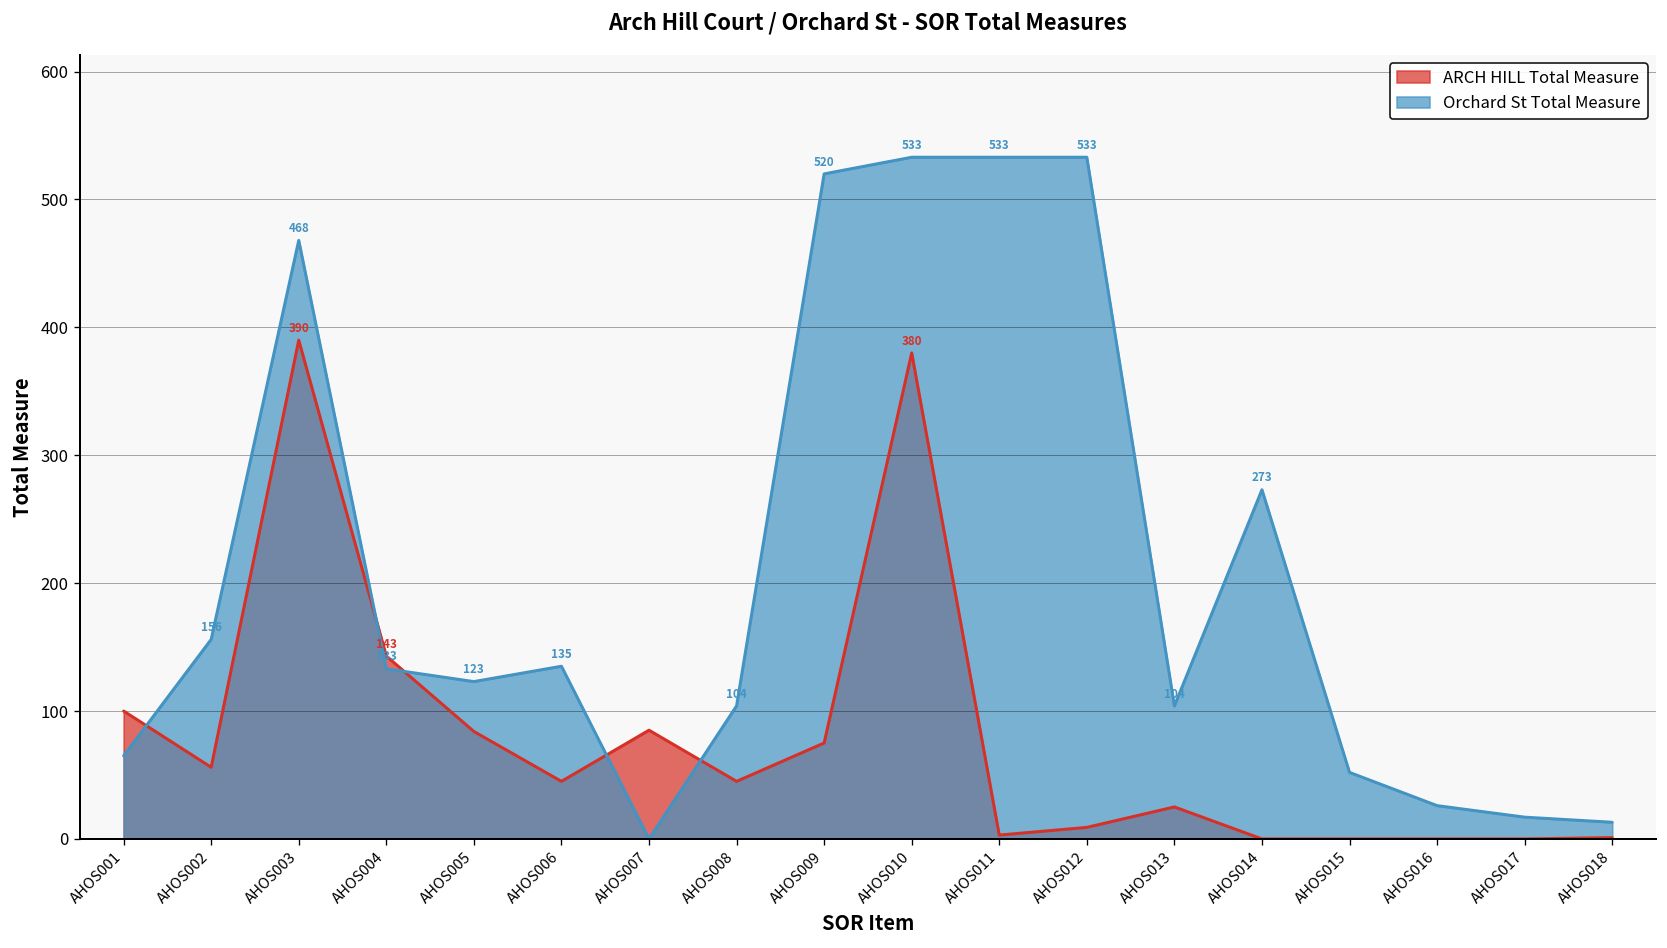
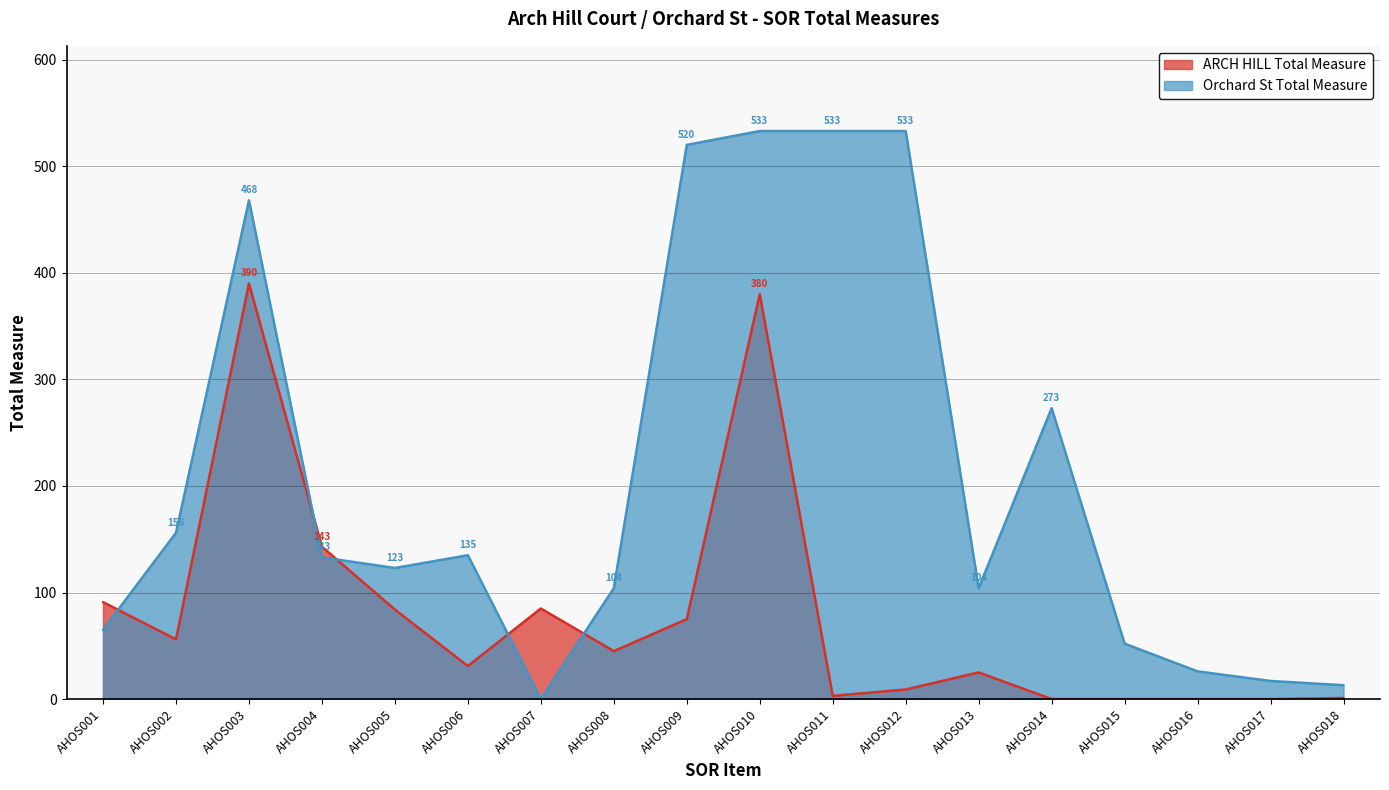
  {
    "ARCH HILL Total Measure": {
-     "AHOS001": 100,
+     "AHOS001": 91,
      "AHOS002": 56,
      "AHOS005": 84,
-     "AHOS006": 45,
+     "AHOS006": 31,
      "AHOS007": 85,
      "AHOS008": 45,
      "AHOS009": 75,
      "AHOS011": 3,
      "AHOS012": 9,
      "AHOS013": 25,
      "AHOS014": 0,
      "AHOS015": 0,
      "AHOS016": 0,
      "AHOS017": 0,
      "AHOS018": 1
    },
    "Orchard St Total Measure": {
      "AHOS002": 156,
      "AHOS003": 468,
      "AHOS005": 123,
      "AHOS006": 135,
      "AHOS008": 104,
      "AHOS009": 520,
      "AHOS010": 533,
      "AHOS011": 533,
      "AHOS012": 533,
      "AHOS013": 104,
      "AHOS014": 273
    }
  }
